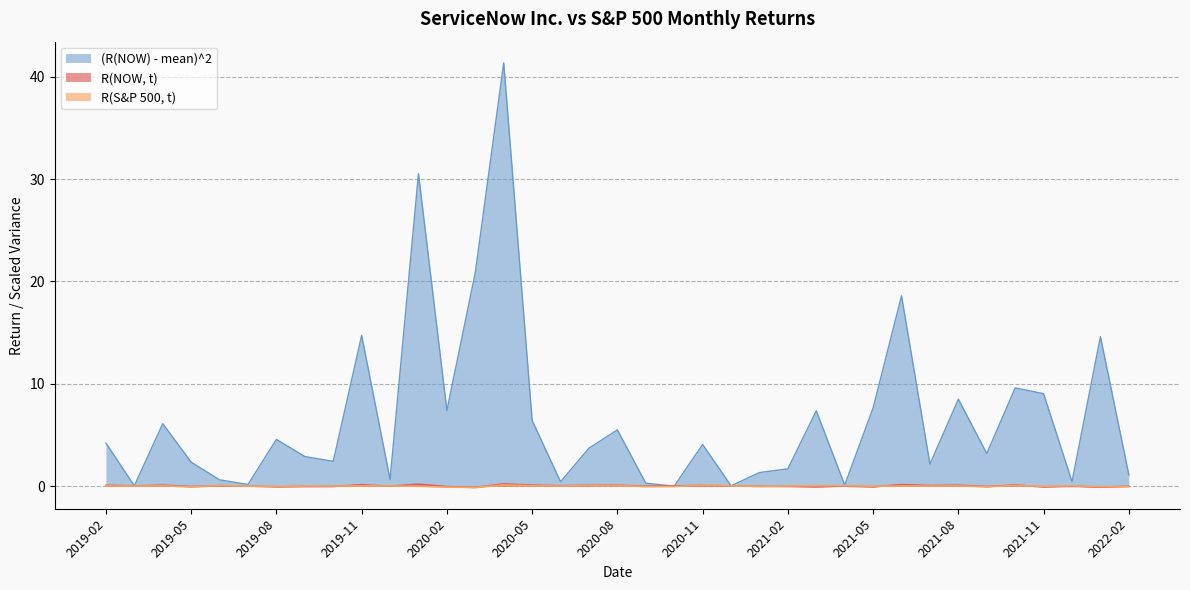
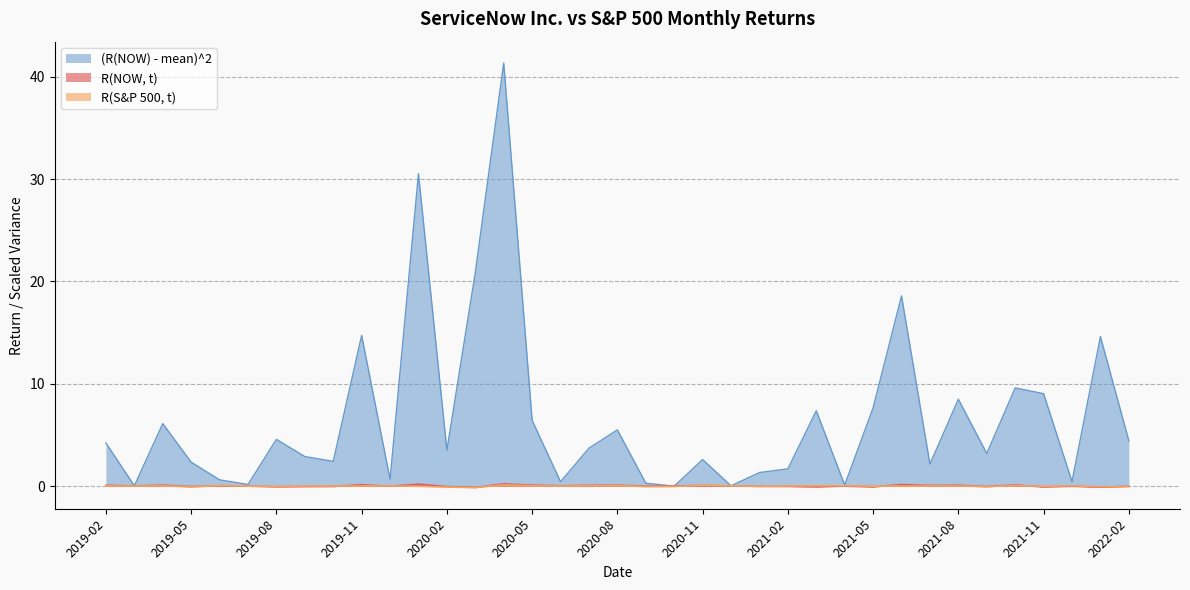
  {
    "(R(NOW) - mean)^2": {
      "2019-02": 4.2,
      "2019-05": 2.4,
      "2019-08": 4.6,
      "2019-11": 14.7,
-     "2020-02": 7.4,
+     "2020-02": 3.5,
      "2020-05": 6.4,
      "2020-08": 5.5,
-     "2020-11": 4.1,
+     "2020-11": 2.6,
      "2021-02": 1.7,
      "2021-05": 7.7,
      "2021-08": 8.5,
      "2021-11": 9.0,
-     "2022-02": 1.1
+     "2022-02": 4.4
    }
  }
